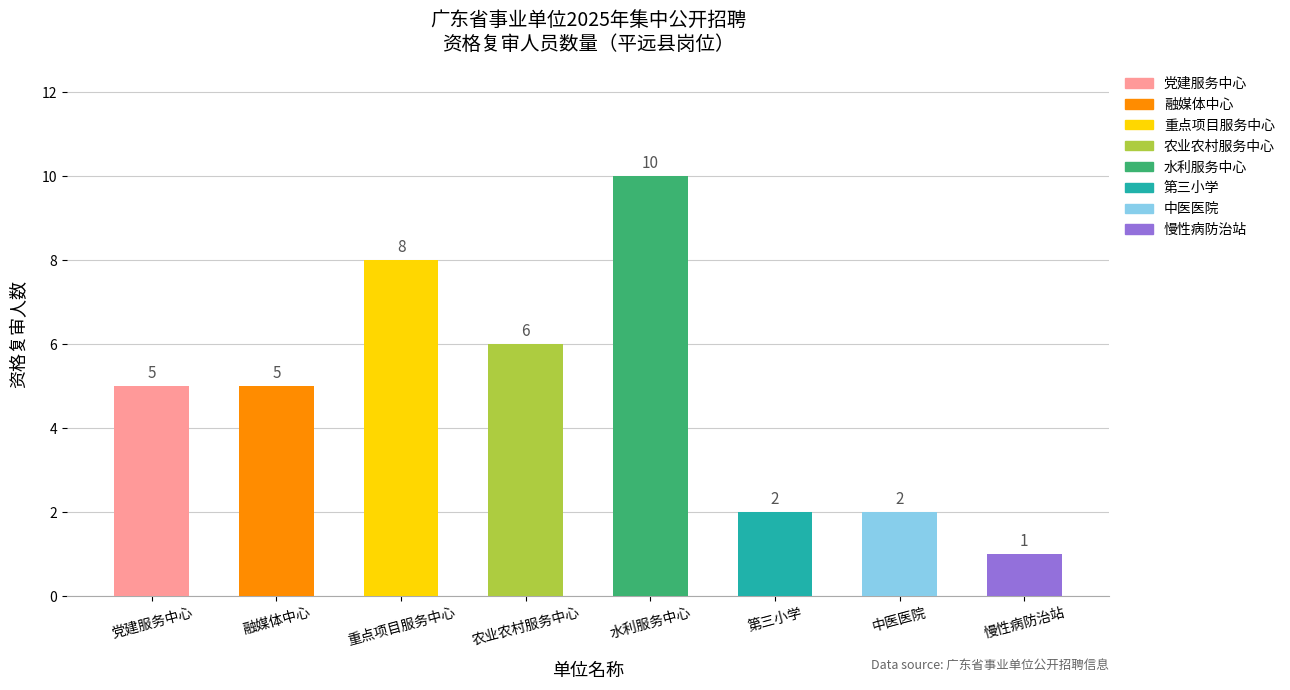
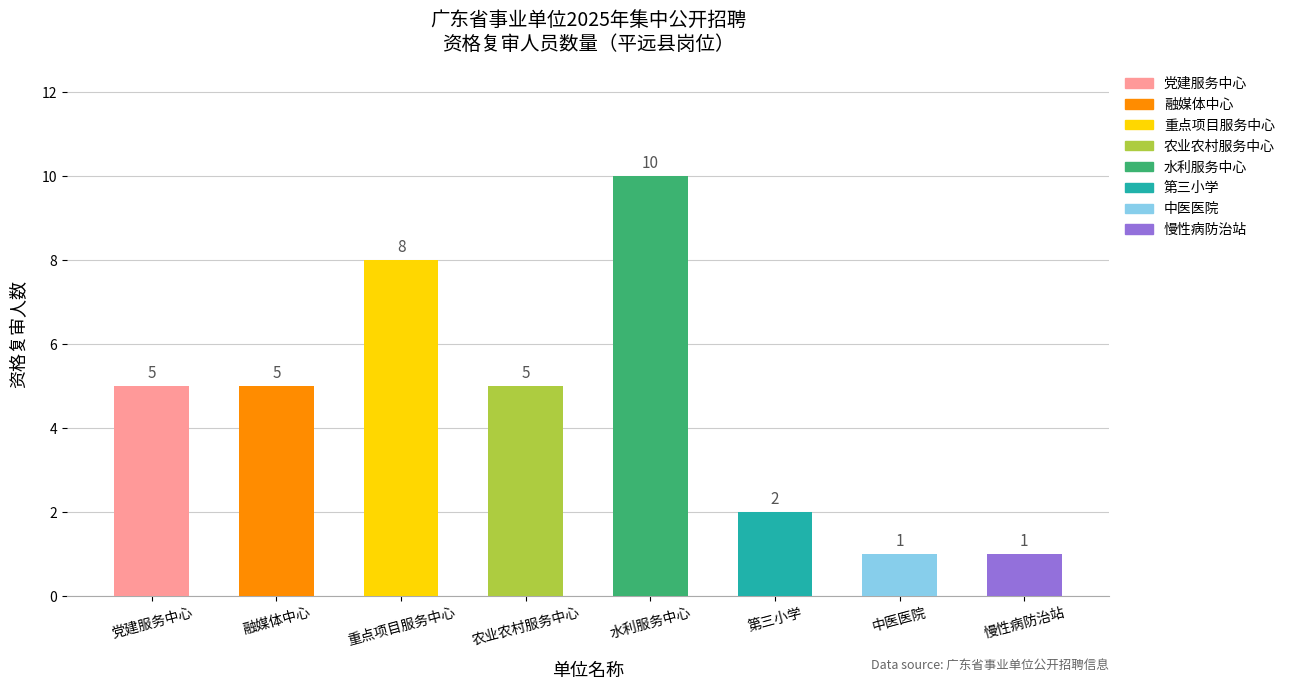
  {
    "党建服务中心": 5,
    "融媒体中心": 5,
    "重点项目服务中心": 8,
-   "农业农村服务中心": 6,
+   "农业农村服务中心": 5,
    "水利服务中心": 10,
    "第三小学": 2,
-   "中医医院": 2,
+   "中医医院": 1,
    "慢性病防治站": 1
  }
